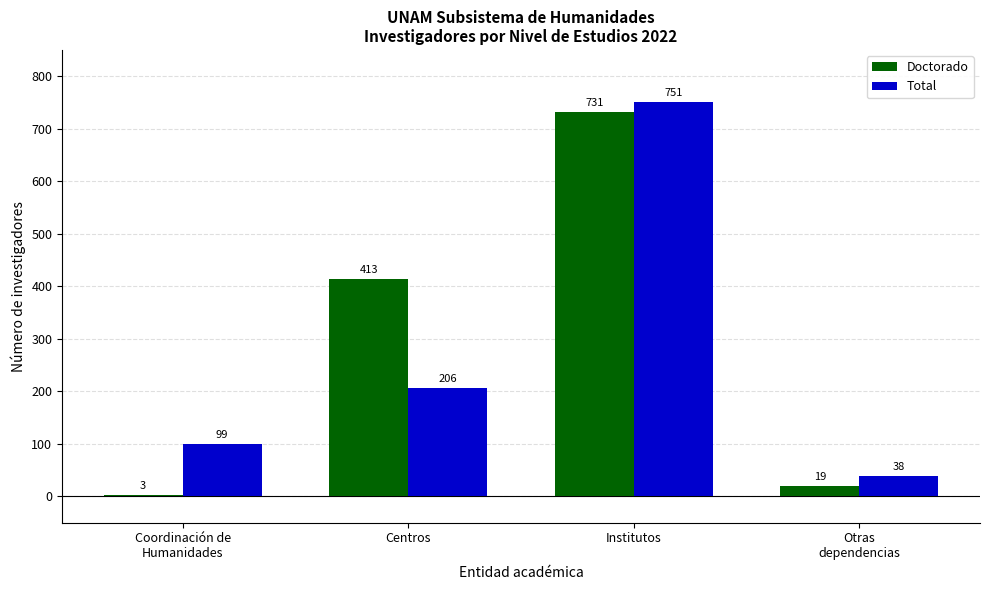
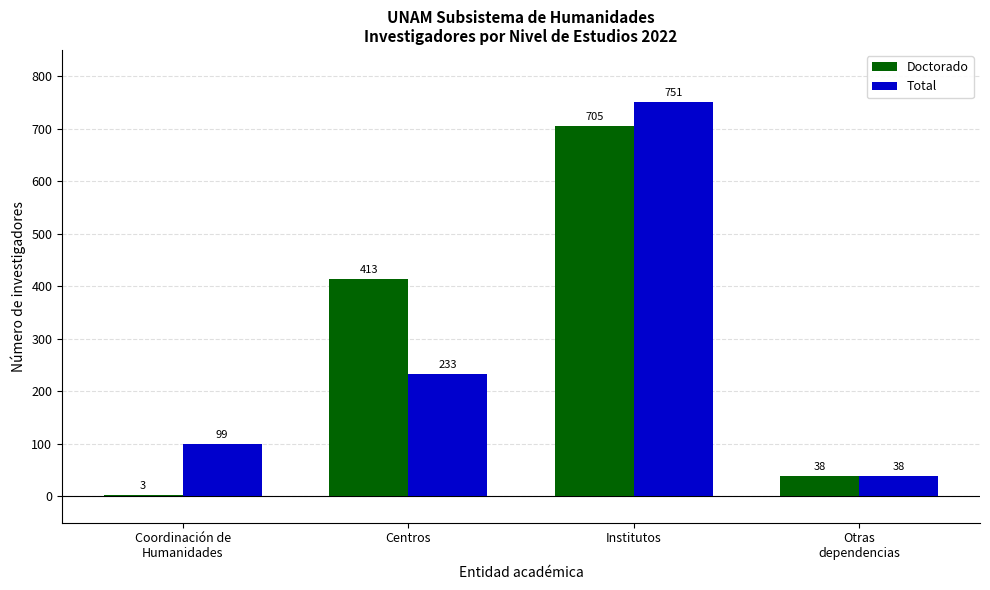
  {
    "Doctorado": {
      "Coordinación de Humanidades": 3,
      "Centros": 413,
-     "Institutos": 731,
-     "Otras dependencias": 19
+     "Institutos": 705,
+     "Otras dependencias": 38
    },
    "Total": {
      "Coordinación de Humanidades": 99,
-     "Centros": 206,
+     "Centros": 233,
      "Institutos": 751,
      "Otras dependencias": 38
    }
  }
